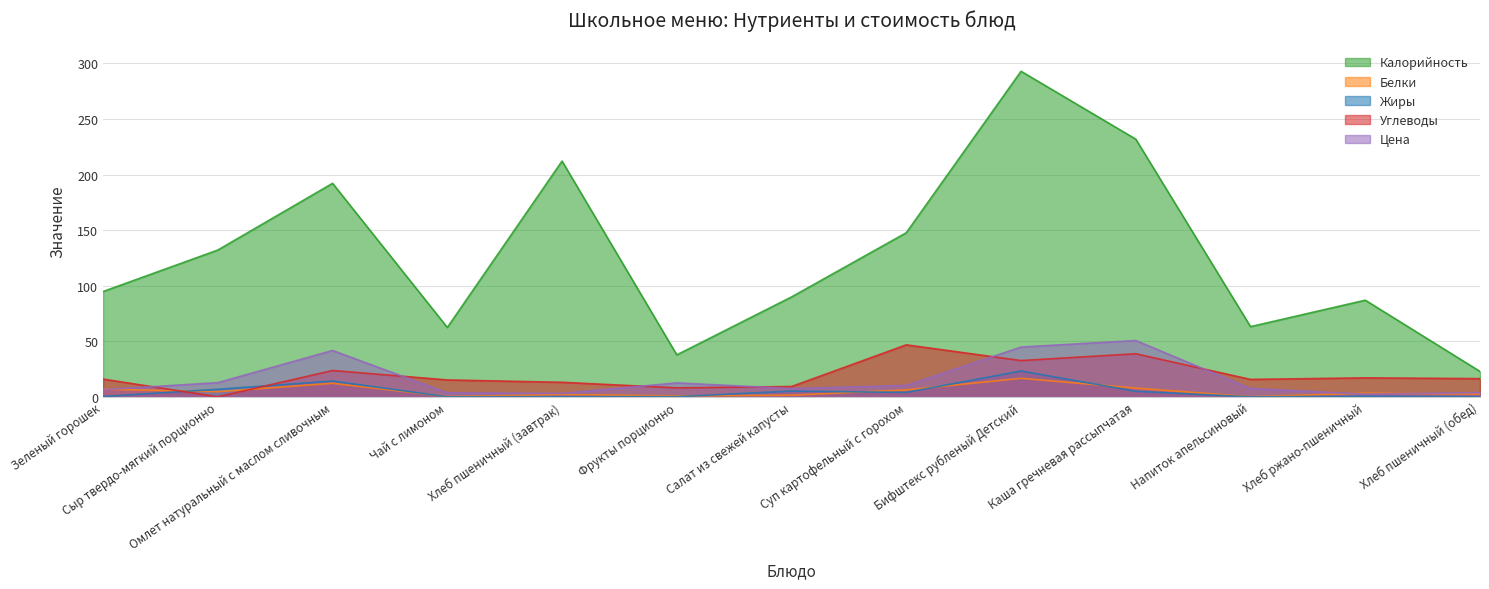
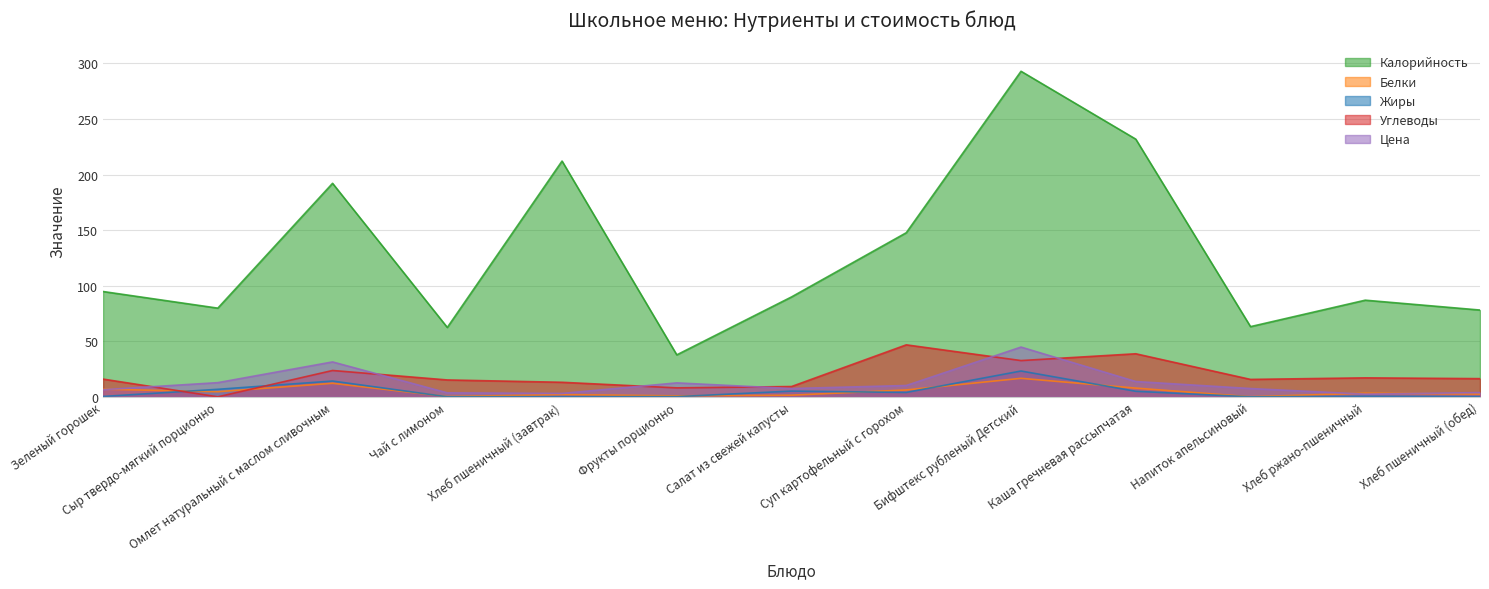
  {
    "Калорийность": {
      "Зеленый горошек": 95,
-     "Сыр твердо-мягкий порционно": 132,
+     "Сыр твердо-мягкий порционно": 80,
      "Омлет натуральный с маслом сливочным": 192,
      "Чай с лимоном": 62,
      "Хлеб пшеничный (завтрак)": 212,
      "Фрукты порционно": 38,
      "Салат из свежей капусты": 90,
      "Суп картофельный с горохом": 148,
      "Бифштекс рубленый Детский": 293,
      "Каша гречневая рассыпчатая": 232,
      "Напиток апельсиновый": 63,
      "Хлеб ржано-пшеничный": 87,
-     "Хлеб пшеничный (обед)": 23
+     "Хлеб пшеничный (обед)": 78
    },
    "Белки": {
      "Салат из свежей капусты": 2,
      "Бифштекс рубленый Детский": 17,
      "Каша гречневая рассыпчатая": 8
    },
    "Жиры": {
      "Зеленый горошек": 0,
      "Салат из свежей капусты": 5,
      "Бифштекс рубленый Детский": 23,
      "Каша гречневая рассыпчатая": 5,
      "Хлеб пшеничный (обед)": 0
    },
    "Углеводы": {
      "Зеленый горошек": 16,
      "Сыр твердо-мягкий порционно": 0,
      "Омлет натуральный с маслом сливочным": 24,
      "Чай с лимоном": 15,
      "Хлеб пшеничный (завтрак)": 13,
      "Фрукты порционно": 8,
      "Суп картофельный с горохом": 47,
      "Бифштекс рубленый Детский": 33,
      "Каша гречневая рассыпчатая": 39,
      "Напиток апельсиновый": 16,
      "Хлеб ржано-пшеничный": 17,
      "Хлеб пшеничный (обед)": 16
    },
    "Цена": {
      "Сыр твердо-мягкий порционно": 13,
-     "Омлет натуральный с маслом сливочным": 42,
+     "Омлет натуральный с маслом сливочным": 31,
      "Чай с лимоном": 4,
      "Фрукты порционно": 13,
      "Суп картофельный с горохом": 10,
      "Бифштекс рубленый Детский": 45,
-     "Каша гречневая рассыпчатая": 51,
+     "Каша гречневая рассыпчатая": 14,
      "Напиток апельсиновый": 8
    }
  }
